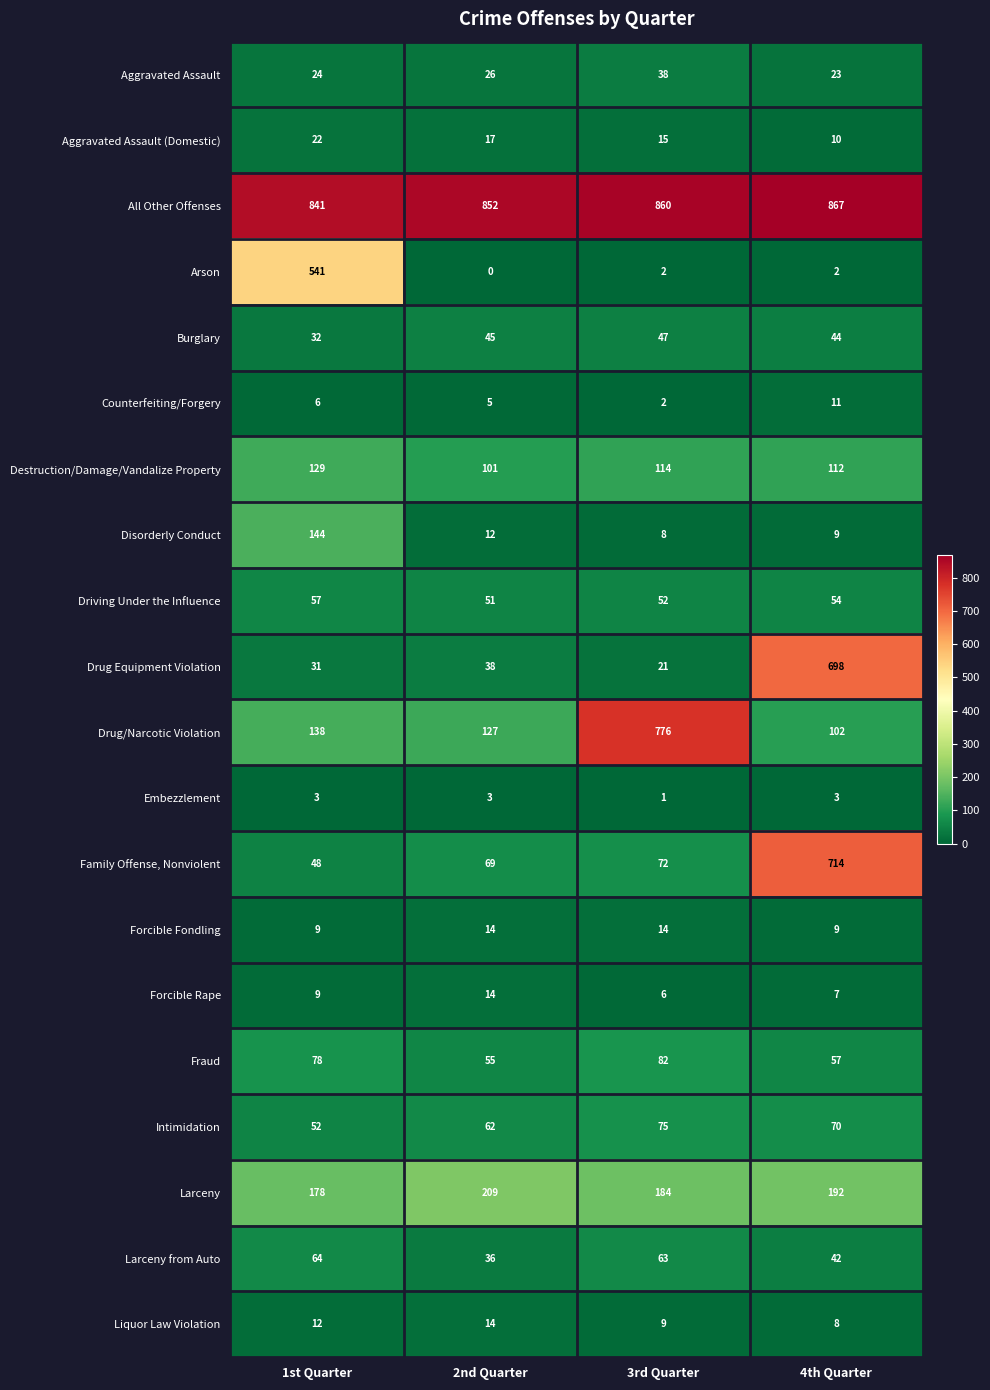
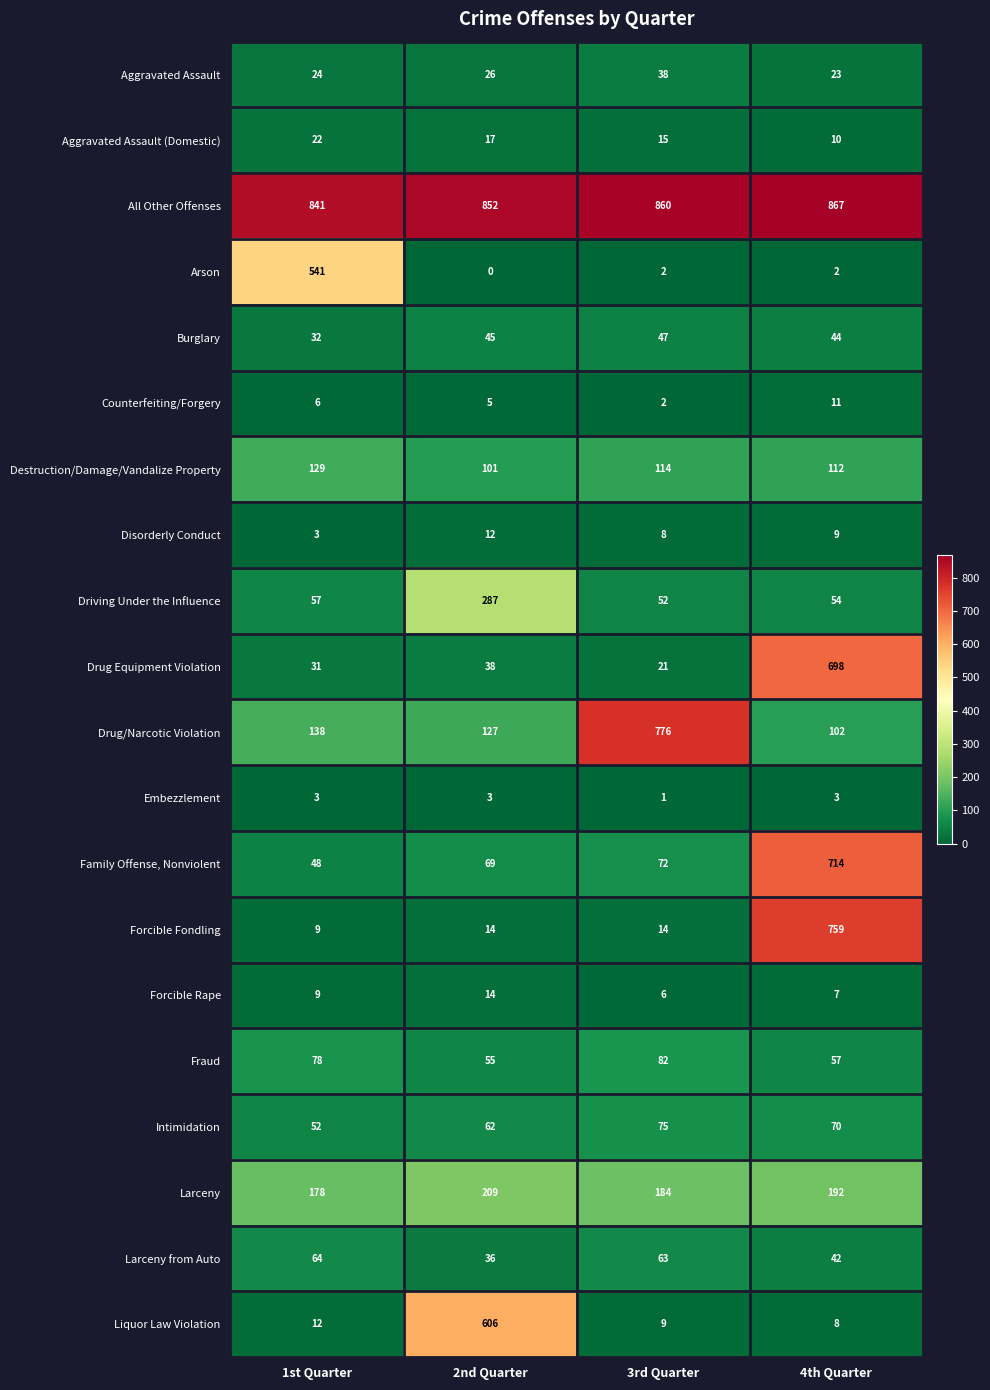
  {
    "Aggravated Assault": {
      "1st Quarter": 24,
      "2nd Quarter": 26,
      "3rd Quarter": 38,
      "4th Quarter": 23
    },
    "Aggravated Assault (Domestic)": {
      "1st Quarter": 22,
      "2nd Quarter": 17,
      "3rd Quarter": 15,
      "4th Quarter": 10
    },
    "All Other Offenses": {
      "1st Quarter": 841,
      "2nd Quarter": 852,
      "3rd Quarter": 860,
      "4th Quarter": 867
    },
    "Arson": {
      "1st Quarter": 541,
      "2nd Quarter": 0,
      "3rd Quarter": 2,
      "4th Quarter": 2
    },
    "Burglary": {
      "1st Quarter": 32,
      "2nd Quarter": 45,
      "3rd Quarter": 47,
      "4th Quarter": 44
    },
    "Counterfeiting/Forgery": {
      "1st Quarter": 6,
      "2nd Quarter": 5,
      "3rd Quarter": 2,
      "4th Quarter": 11
    },
    "Destruction/Damage/Vandalize Property": {
      "1st Quarter": 129,
      "2nd Quarter": 101,
      "3rd Quarter": 114,
      "4th Quarter": 112
    },
    "Disorderly Conduct": {
-     "1st Quarter": 144,
+     "1st Quarter": 3,
      "2nd Quarter": 12,
      "3rd Quarter": 8,
      "4th Quarter": 9
    },
    "Driving Under the Influence": {
      "1st Quarter": 57,
-     "2nd Quarter": 51,
+     "2nd Quarter": 287,
      "3rd Quarter": 52,
      "4th Quarter": 54
    },
    "Drug Equipment Violation": {
      "1st Quarter": 31,
      "2nd Quarter": 38,
      "3rd Quarter": 21,
      "4th Quarter": 698
    },
    "Drug/Narcotic Violation": {
      "1st Quarter": 138,
      "2nd Quarter": 127,
      "3rd Quarter": 776,
      "4th Quarter": 102
    },
    "Embezzlement": {
      "1st Quarter": 3,
      "2nd Quarter": 3,
      "3rd Quarter": 1,
      "4th Quarter": 3
    },
    "Family Offense, Nonviolent": {
      "1st Quarter": 48,
      "2nd Quarter": 69,
      "3rd Quarter": 72,
      "4th Quarter": 714
    },
    "Forcible Fondling": {
      "1st Quarter": 9,
      "2nd Quarter": 14,
      "3rd Quarter": 14,
-     "4th Quarter": 9
+     "4th Quarter": 759
    },
    "Forcible Rape": {
      "1st Quarter": 9,
      "2nd Quarter": 14,
      "3rd Quarter": 6,
      "4th Quarter": 7
    },
    "Fraud": {
      "1st Quarter": 78,
      "2nd Quarter": 55,
      "3rd Quarter": 82,
      "4th Quarter": 57
    },
    "Intimidation": {
      "1st Quarter": 52,
      "2nd Quarter": 62,
      "3rd Quarter": 75,
      "4th Quarter": 70
    },
    "Larceny": {
      "1st Quarter": 178,
      "2nd Quarter": 209,
      "3rd Quarter": 184,
      "4th Quarter": 192
    },
    "Larceny from Auto": {
      "1st Quarter": 64,
      "2nd Quarter": 36,
      "3rd Quarter": 63,
      "4th Quarter": 42
    },
    "Liquor Law Violation": {
      "1st Quarter": 12,
-     "2nd Quarter": 14,
+     "2nd Quarter": 606,
      "3rd Quarter": 9,
      "4th Quarter": 8
    }
  }
